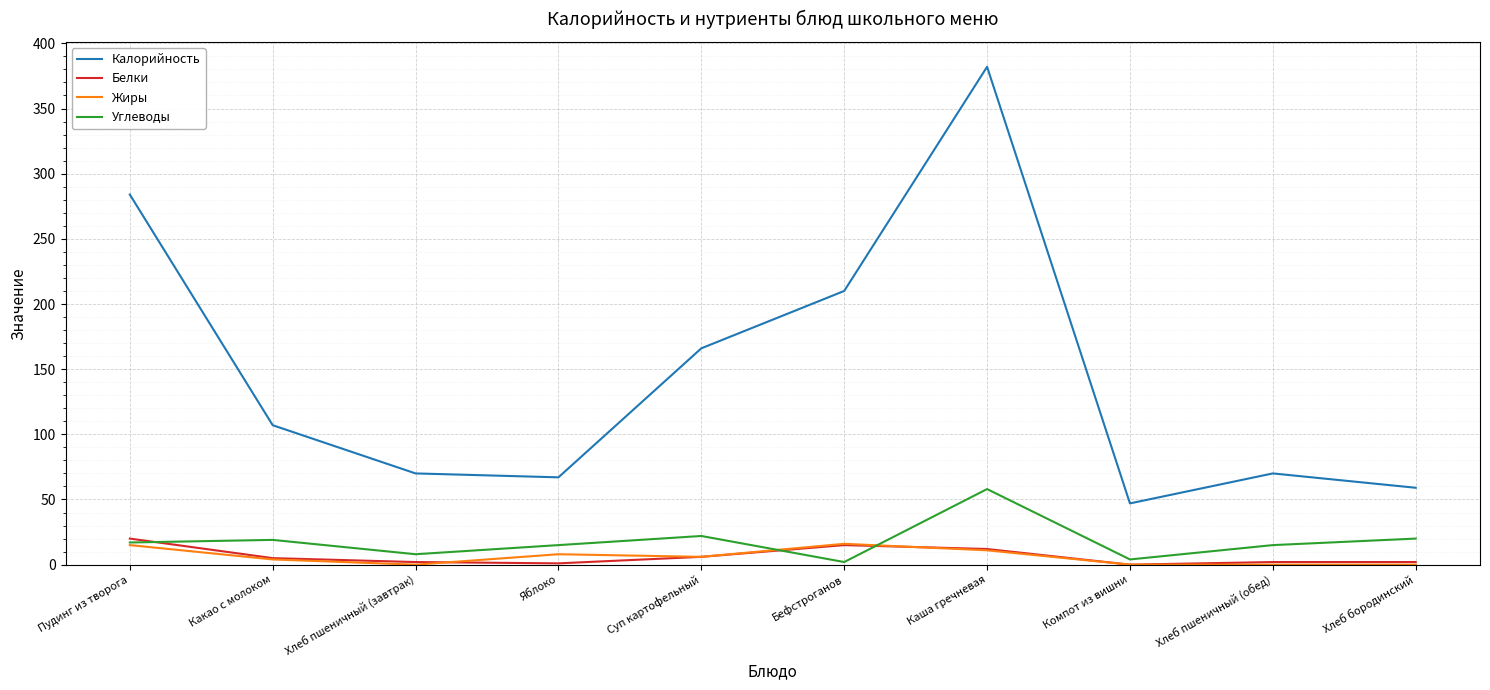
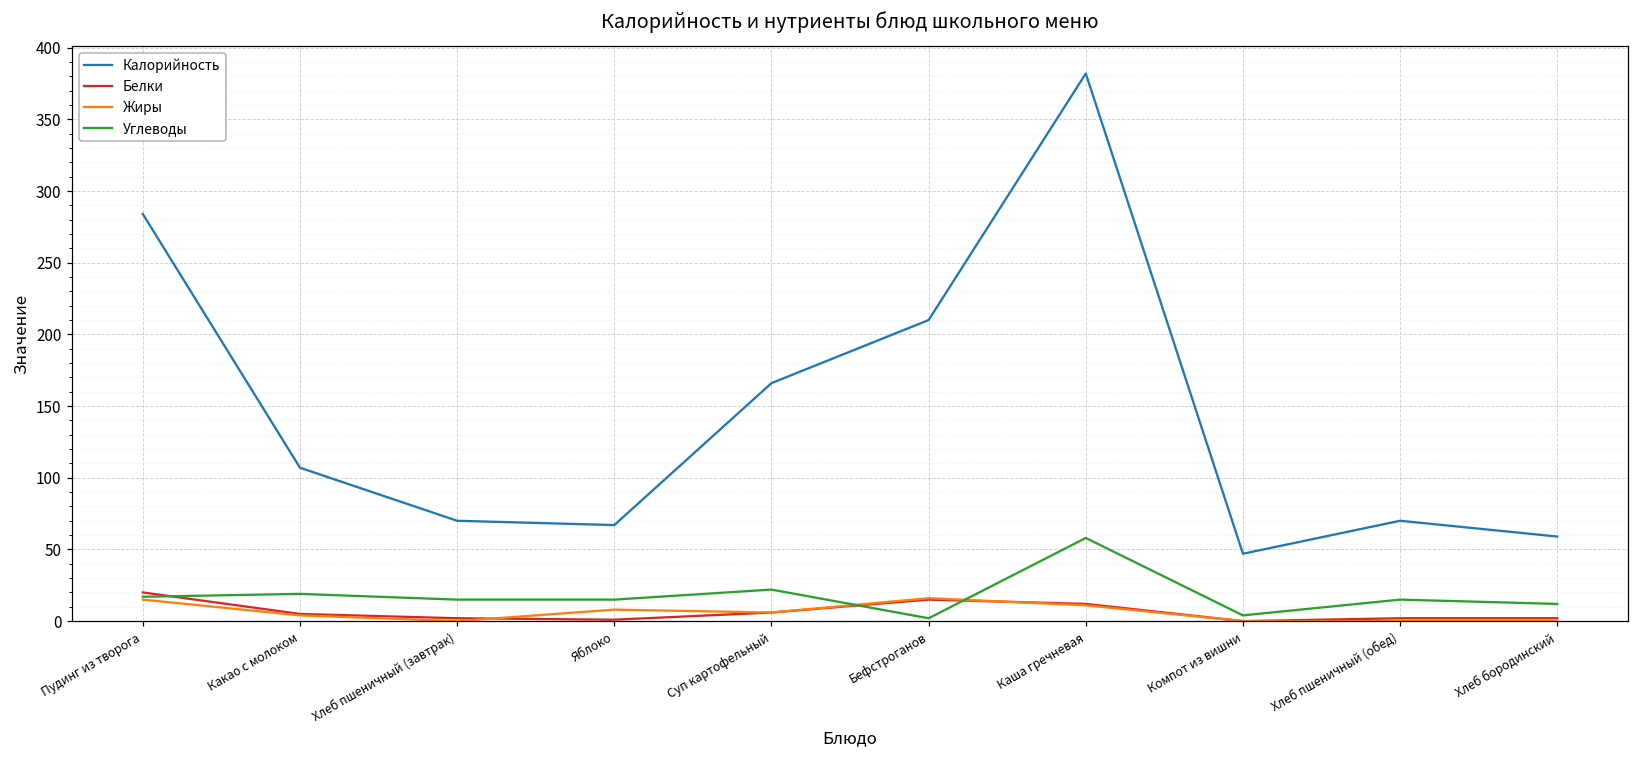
  {
    "Калорийность": {
      "Пудинг из творога": 284,
      "Какао с молоком": 107,
      "Хлеб пшеничный (завтрак)": 70,
      "Яблоко": 67,
      "Суп картофельный": 166,
      "Бефстроганов": 210,
      "Каша гречневая": 382,
      "Компот из вишни": 47,
      "Хлеб пшеничный (обед)": 70,
      "Хлеб бородинский": 59
    },
    "Белки": {
      "Пудинг из творога": 20,
      "Хлеб пшеничный (завтрак)": 2,
      "Яблоко": 1,
      "Хлеб пшеничный (обед)": 2,
      "Хлеб бородинский": 2
    },
    "Жиры": {
      "Пудинг из творога": 15,
      "Хлеб пшеничный (завтрак)": 0,
      "Яблоко": 8,
      "Хлеб пшеничный (обед)": 0,
      "Хлеб бородинский": 0
    },
    "Углеводы": {
      "Пудинг из творога": 17,
      "Какао с молоком": 19,
-     "Хлеб пшеничный (завтрак)": 8,
+     "Хлеб пшеничный (завтрак)": 15,
      "Яблоко": 15,
      "Суп картофельный": 22,
      "Бефстроганов": 2,
      "Каша гречневая": 58,
      "Компот из вишни": 4,
      "Хлеб пшеничный (обед)": 15,
-     "Хлеб бородинский": 20
+     "Хлеб бородинский": 12
    }
  }
